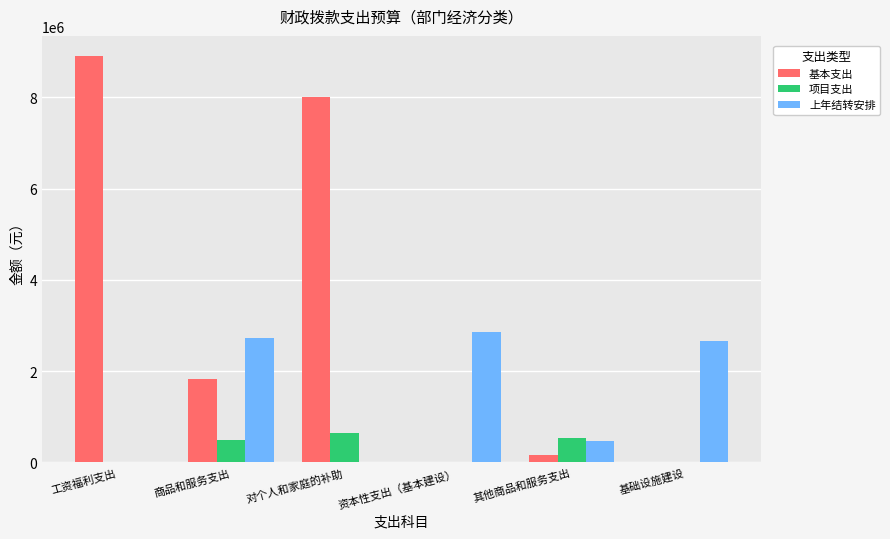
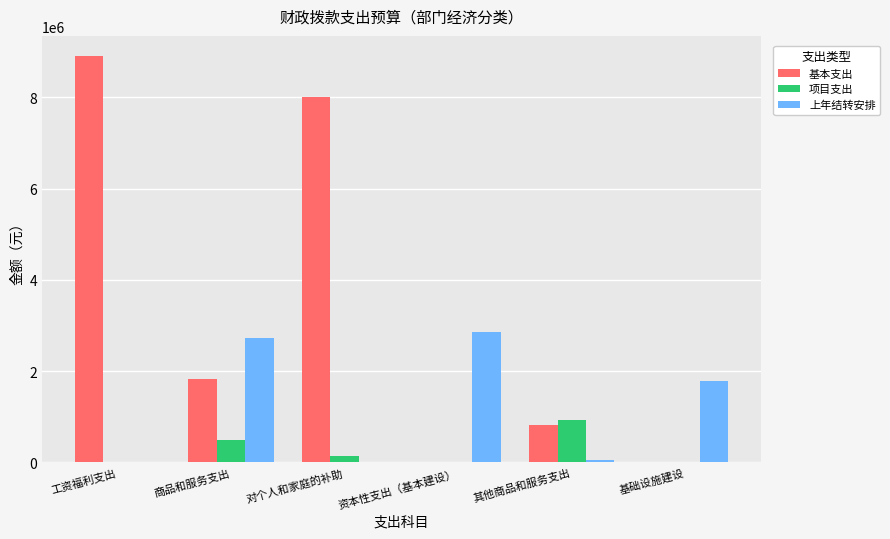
  {
    "基本支出": {
      "工资福利支出": 8900000,
      "商品和服务支出": 1800000,
      "对个人和家庭的补助": 8000000,
      "资本性支出（基本建设）": 0,
-     "其他商品和服务支出": 200000,
+     "其他商品和服务支出": 800000,
      "基础设施建设": 0
    },
    "项目支出": {
      "工资福利支出": 0,
      "商品和服务支出": 500000,
-     "对个人和家庭的补助": 700000,
+     "对个人和家庭的补助": 100000,
      "资本性支出（基本建设）": 0,
-     "其他商品和服务支出": 500000,
+     "其他商品和服务支出": 900000,
      "基础设施建设": 0
    },
    "上年结转安排": {
      "工资福利支出": 0,
      "商品和服务支出": 2700000,
      "对个人和家庭的补助": 0,
      "资本性支出（基本建设）": 2900000,
-     "其他商品和服务支出": 500000,
-     "基础设施建设": 2700000
+     "其他商品和服务支出": 100000,
+     "基础设施建设": 1800000
    }
  }
